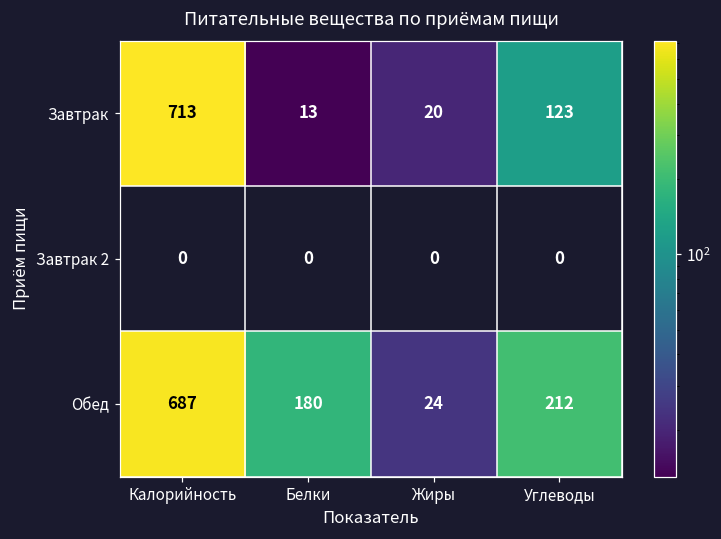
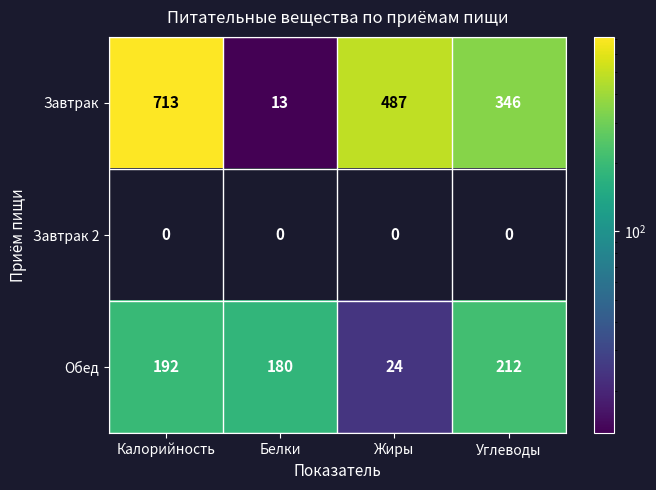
  {
    "Завтрак": {
      "Калорийность": 713,
      "Белки": 13,
-     "Жиры": 20,
-     "Углеводы": 123
+     "Жиры": 487,
+     "Углеводы": 346
    },
    "Обед": {
-     "Калорийность": 687,
+     "Калорийность": 192,
      "Белки": 180,
      "Жиры": 24,
      "Углеводы": 212
    }
  }
